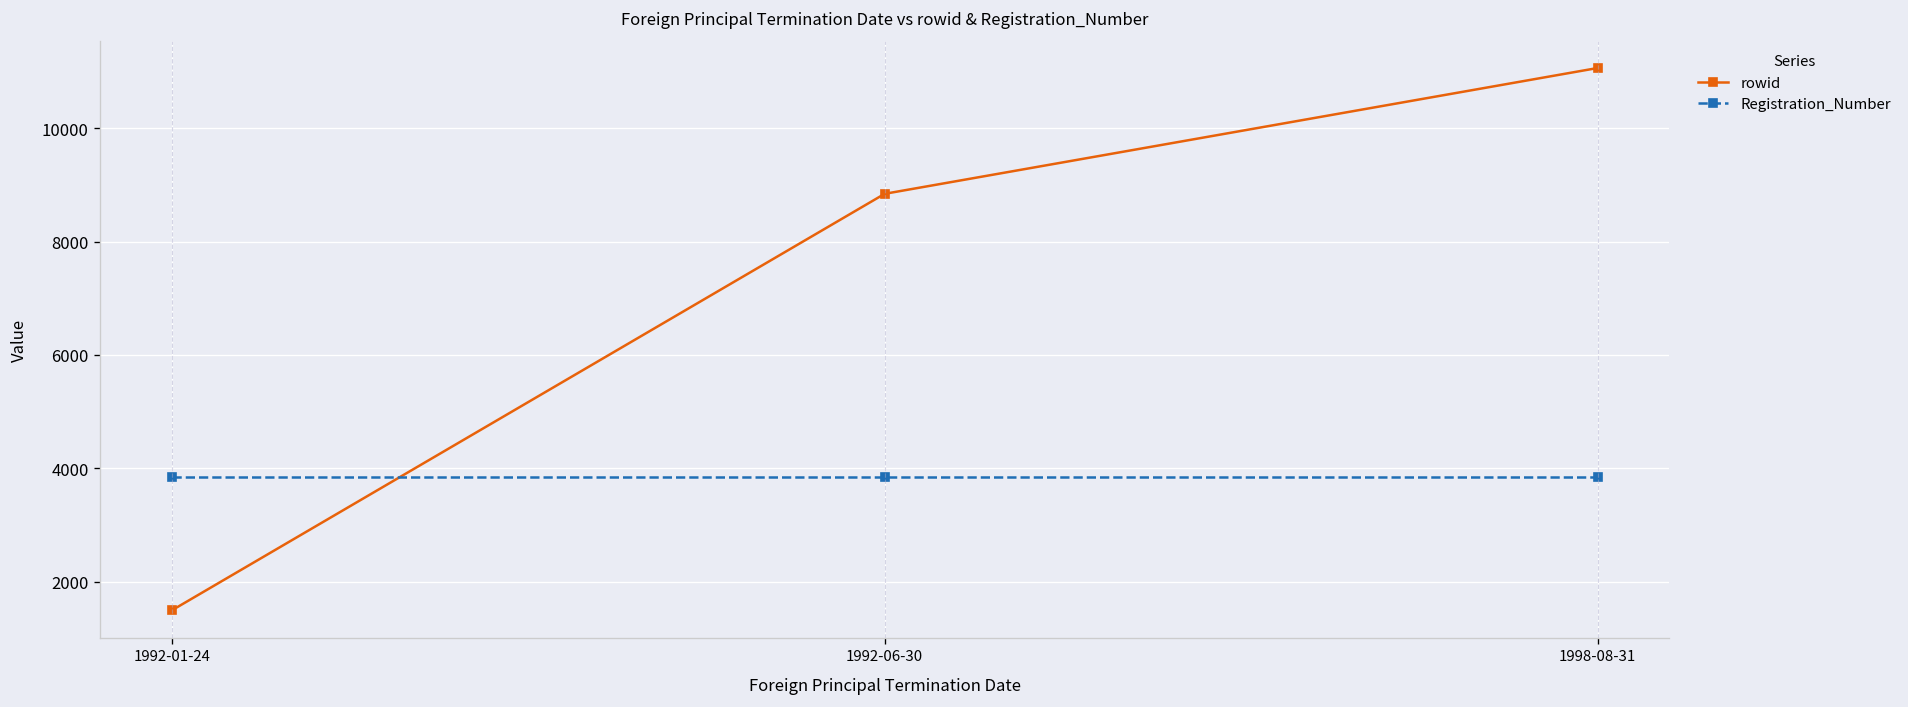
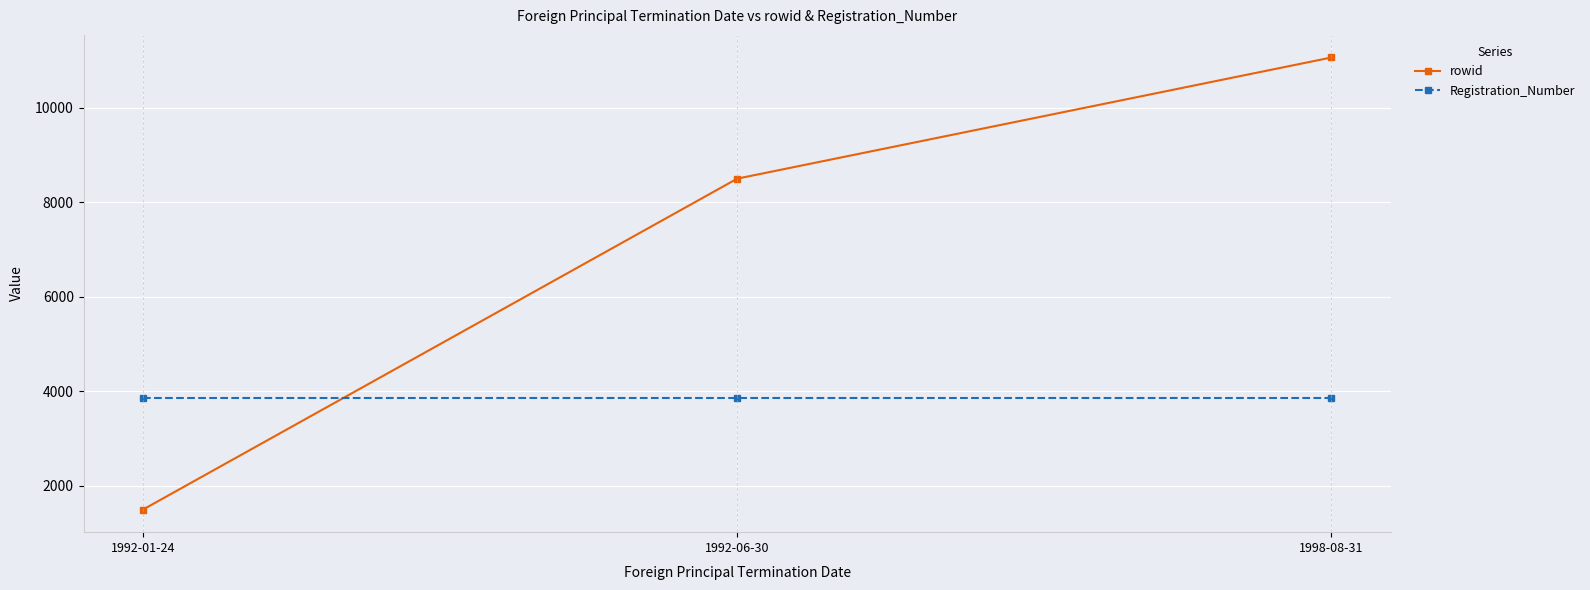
  {
    "rowid": {
      "1992-01-24": 1500,
-     "1992-06-30": 8800,
+     "1992-06-30": 8500,
      "1998-08-31": 11100
    },
    "Registration_Number": {
      "1992-01-24": 3900,
      "1992-06-30": 3900,
      "1998-08-31": 3900
    }
  }
